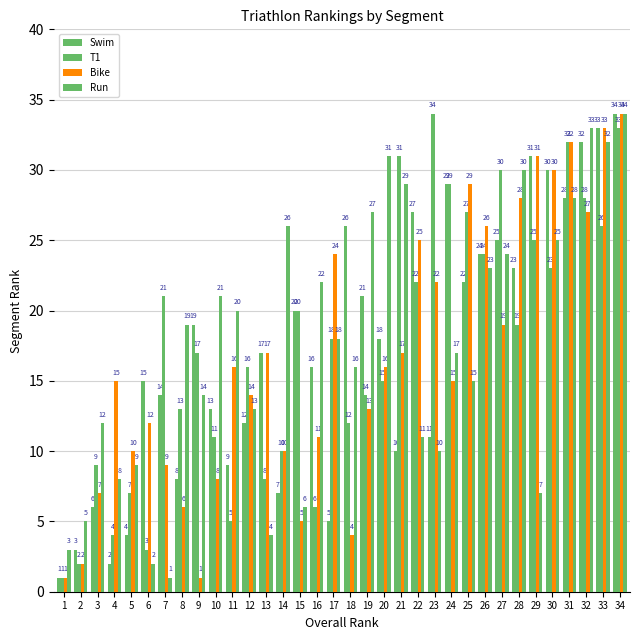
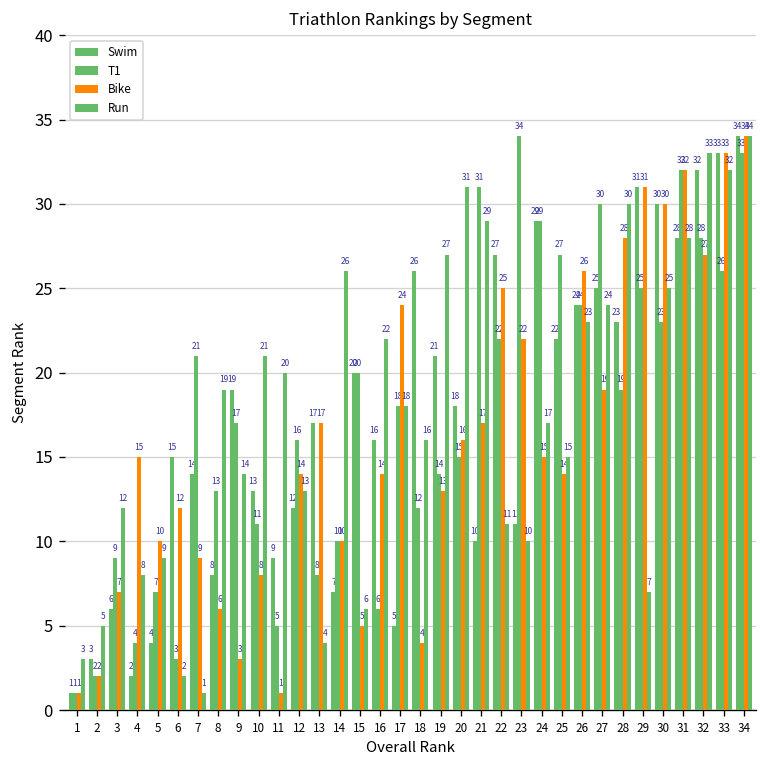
  {
    "Bike": {
      "1": 1,
      "2": 2,
      "3": 7,
      "4": 15,
      "5": 10,
      "6": 12,
      "7": 9,
      "8": 6,
-     "9": 1,
+     "9": 3,
      "10": 8,
-     "11": 16,
+     "11": 1,
      "12": 14,
      "13": 17,
      "15": 5,
-     "16": 11,
+     "16": 14,
      "17": 24,
      "18": 4,
      "19": 13,
      "20": 16,
      "21": 17,
      "22": 25,
      "23": 22,
      "24": 15,
-     "25": 29,
+     "25": 14,
      "26": 26,
      "27": 19,
      "28": 28,
      "29": 31,
      "30": 30,
      "32": 27,
      "33": 33
    }
  }
